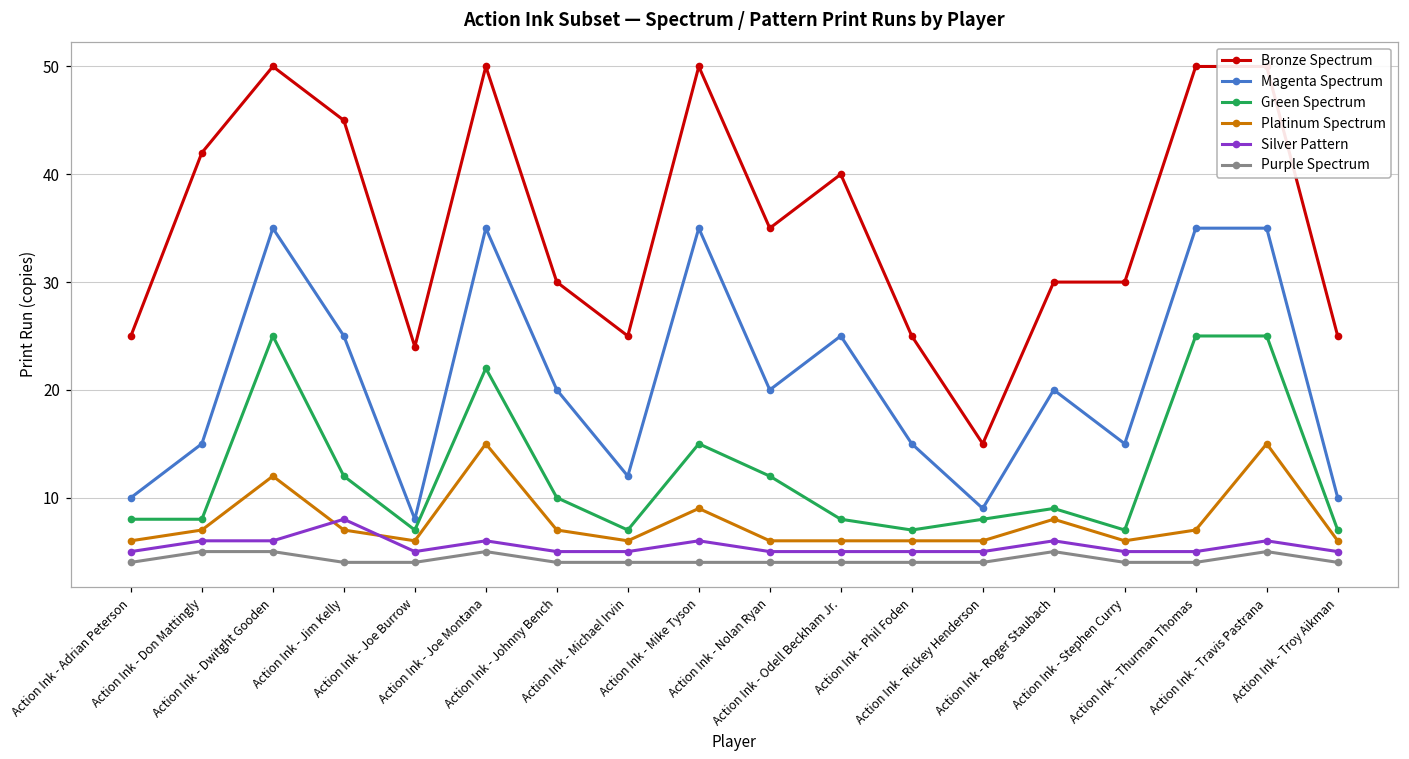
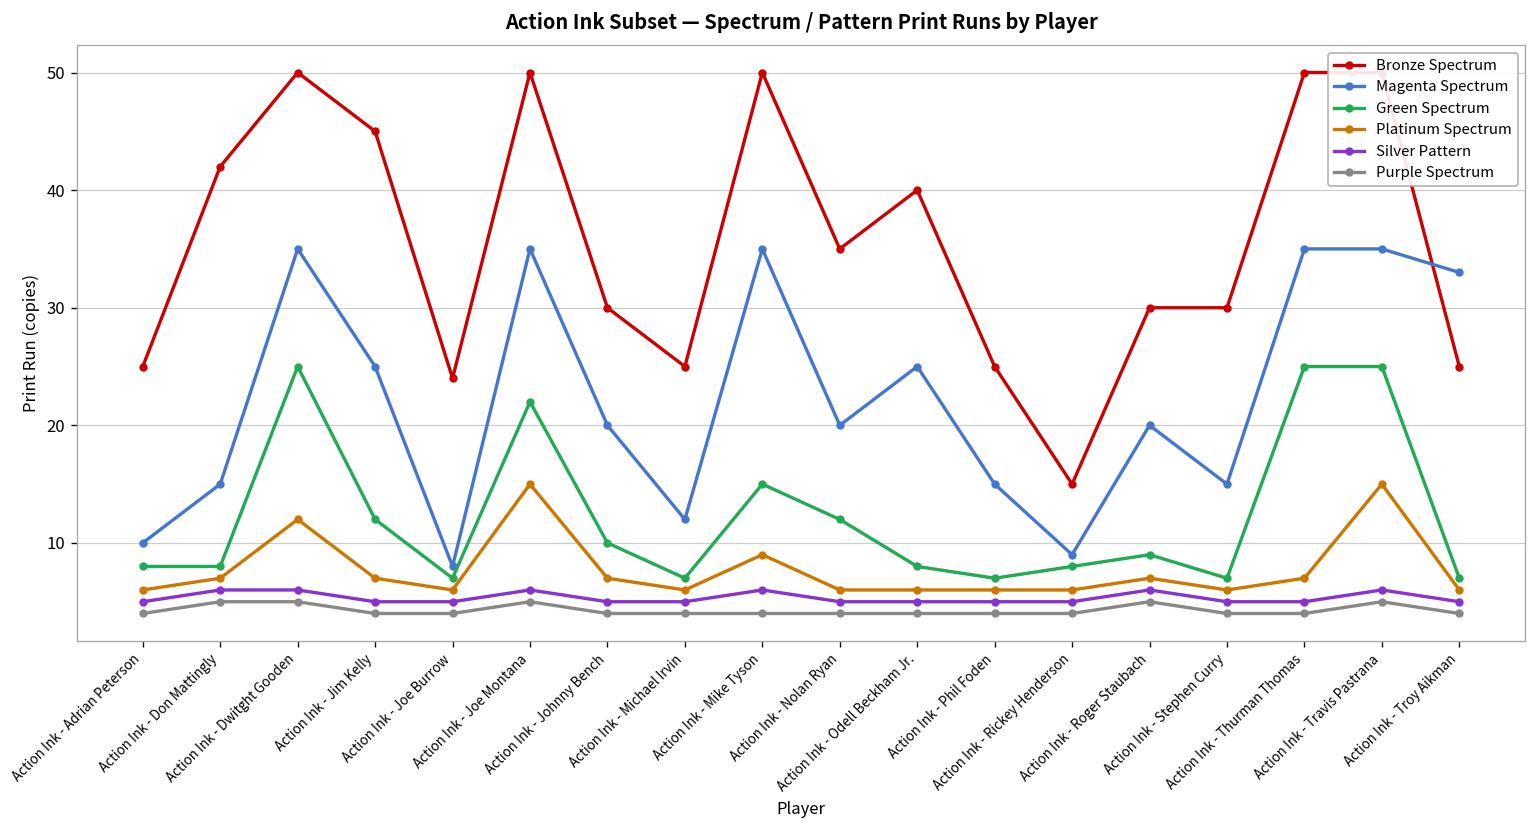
  {
    "Bronze Spectrum": {
      "Action Ink - Adrian Peterson": 25,
      "Action Ink - Don Mattingly": 42,
      "Action Ink - Dwitght Gooden": 50,
      "Action Ink - Jim Kelly": 45,
      "Action Ink - Joe Burrow": 24,
      "Action Ink - Joe Montana": 50,
      "Action Ink - Johnny Bench": 30,
      "Action Ink - Michael Irvin": 25,
      "Action Ink - Mike Tyson": 50,
      "Action Ink - Nolan Ryan": 35,
      "Action Ink - Odell Beckham Jr.": 40,
      "Action Ink - Phil Foden": 25,
      "Action Ink - Rickey Henderson": 15,
      "Action Ink - Roger Staubach": 30,
      "Action Ink - Stephen Curry": 30,
      "Action Ink - Thurman Thomas": 50,
      "Action Ink - Troy Aikman": 25
    },
    "Magenta Spectrum": {
      "Action Ink - Adrian Peterson": 10,
      "Action Ink - Don Mattingly": 15,
      "Action Ink - Dwitght Gooden": 35,
      "Action Ink - Jim Kelly": 25,
      "Action Ink - Joe Burrow": 8,
      "Action Ink - Joe Montana": 35,
      "Action Ink - Johnny Bench": 20,
      "Action Ink - Michael Irvin": 12,
      "Action Ink - Mike Tyson": 35,
      "Action Ink - Nolan Ryan": 20,
      "Action Ink - Odell Beckham Jr.": 25,
      "Action Ink - Phil Foden": 15,
      "Action Ink - Rickey Henderson": 9,
      "Action Ink - Roger Staubach": 20,
      "Action Ink - Stephen Curry": 15,
      "Action Ink - Thurman Thomas": 35,
      "Action Ink - Travis Pastrana": 35,
-     "Action Ink - Troy Aikman": 10
+     "Action Ink - Troy Aikman": 33
    },
    "Green Spectrum": {
      "Action Ink - Adrian Peterson": 8,
      "Action Ink - Don Mattingly": 8,
      "Action Ink - Dwitght Gooden": 25,
      "Action Ink - Jim Kelly": 12,
      "Action Ink - Joe Burrow": 7,
      "Action Ink - Joe Montana": 22,
      "Action Ink - Johnny Bench": 10,
      "Action Ink - Michael Irvin": 7,
      "Action Ink - Mike Tyson": 15,
      "Action Ink - Nolan Ryan": 12,
      "Action Ink - Odell Beckham Jr.": 8,
      "Action Ink - Phil Foden": 7,
      "Action Ink - Rickey Henderson": 8,
      "Action Ink - Roger Staubach": 9,
      "Action Ink - Stephen Curry": 7,
      "Action Ink - Thurman Thomas": 25,
      "Action Ink - Travis Pastrana": 25,
      "Action Ink - Troy Aikman": 7
    },
    "Platinum Spectrum": {
      "Action Ink - Adrian Peterson": 6,
      "Action Ink - Don Mattingly": 7,
      "Action Ink - Dwitght Gooden": 12,
      "Action Ink - Jim Kelly": 7,
      "Action Ink - Joe Burrow": 6,
      "Action Ink - Joe Montana": 15,
      "Action Ink - Johnny Bench": 7,
      "Action Ink - Michael Irvin": 6,
      "Action Ink - Mike Tyson": 9,
      "Action Ink - Nolan Ryan": 6,
      "Action Ink - Odell Beckham Jr.": 6,
      "Action Ink - Phil Foden": 6,
      "Action Ink - Rickey Henderson": 6,
-     "Action Ink - Roger Staubach": 8,
+     "Action Ink - Roger Staubach": 7,
      "Action Ink - Stephen Curry": 6,
      "Action Ink - Thurman Thomas": 7,
      "Action Ink - Travis Pastrana": 15,
      "Action Ink - Troy Aikman": 6
    },
    "Silver Pattern": {
      "Action Ink - Adrian Peterson": 5,
      "Action Ink - Don Mattingly": 6,
      "Action Ink - Dwitght Gooden": 6,
-     "Action Ink - Jim Kelly": 8,
+     "Action Ink - Jim Kelly": 5,
      "Action Ink - Joe Burrow": 5,
      "Action Ink - Joe Montana": 6,
      "Action Ink - Johnny Bench": 5,
      "Action Ink - Michael Irvin": 5,
      "Action Ink - Mike Tyson": 6,
      "Action Ink - Nolan Ryan": 5,
      "Action Ink - Odell Beckham Jr.": 5,
      "Action Ink - Phil Foden": 5,
      "Action Ink - Rickey Henderson": 5,
      "Action Ink - Roger Staubach": 6,
      "Action Ink - Stephen Curry": 5,
      "Action Ink - Thurman Thomas": 5,
      "Action Ink - Travis Pastrana": 6,
      "Action Ink - Troy Aikman": 5
    },
    "Purple Spectrum": {
      "Action Ink - Adrian Peterson": 4,
      "Action Ink - Don Mattingly": 5,
      "Action Ink - Dwitght Gooden": 5,
      "Action Ink - Jim Kelly": 4,
      "Action Ink - Joe Burrow": 4,
      "Action Ink - Joe Montana": 5,
      "Action Ink - Johnny Bench": 4,
      "Action Ink - Michael Irvin": 4,
      "Action Ink - Mike Tyson": 4,
      "Action Ink - Nolan Ryan": 4,
      "Action Ink - Odell Beckham Jr.": 4,
      "Action Ink - Phil Foden": 4,
      "Action Ink - Rickey Henderson": 4,
      "Action Ink - Roger Staubach": 5,
      "Action Ink - Stephen Curry": 4,
      "Action Ink - Thurman Thomas": 4,
      "Action Ink - Travis Pastrana": 5,
      "Action Ink - Troy Aikman": 4
    }
  }
